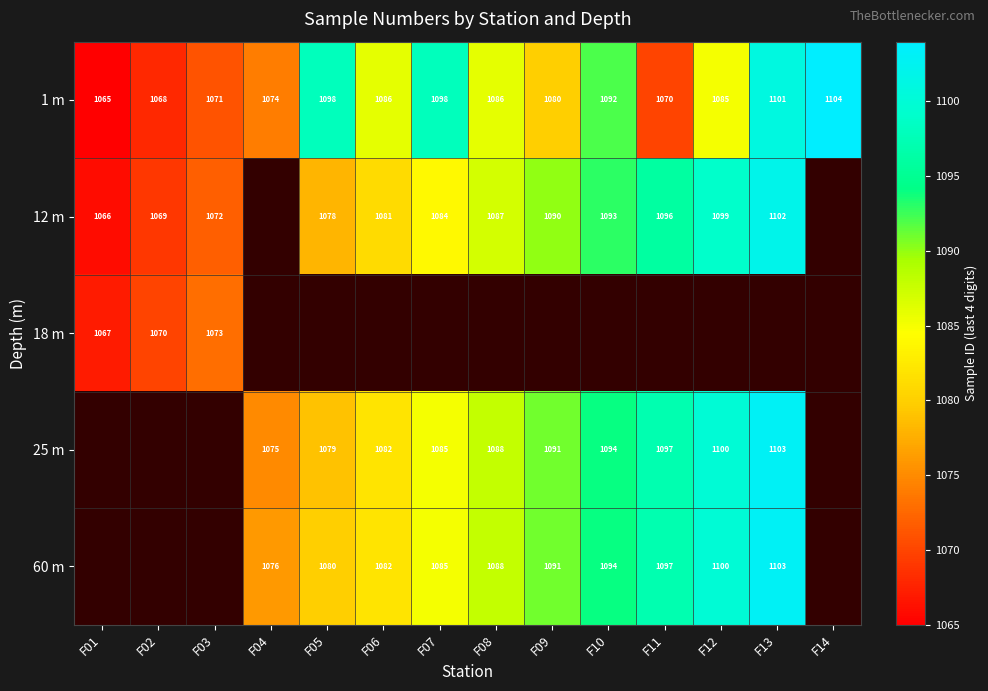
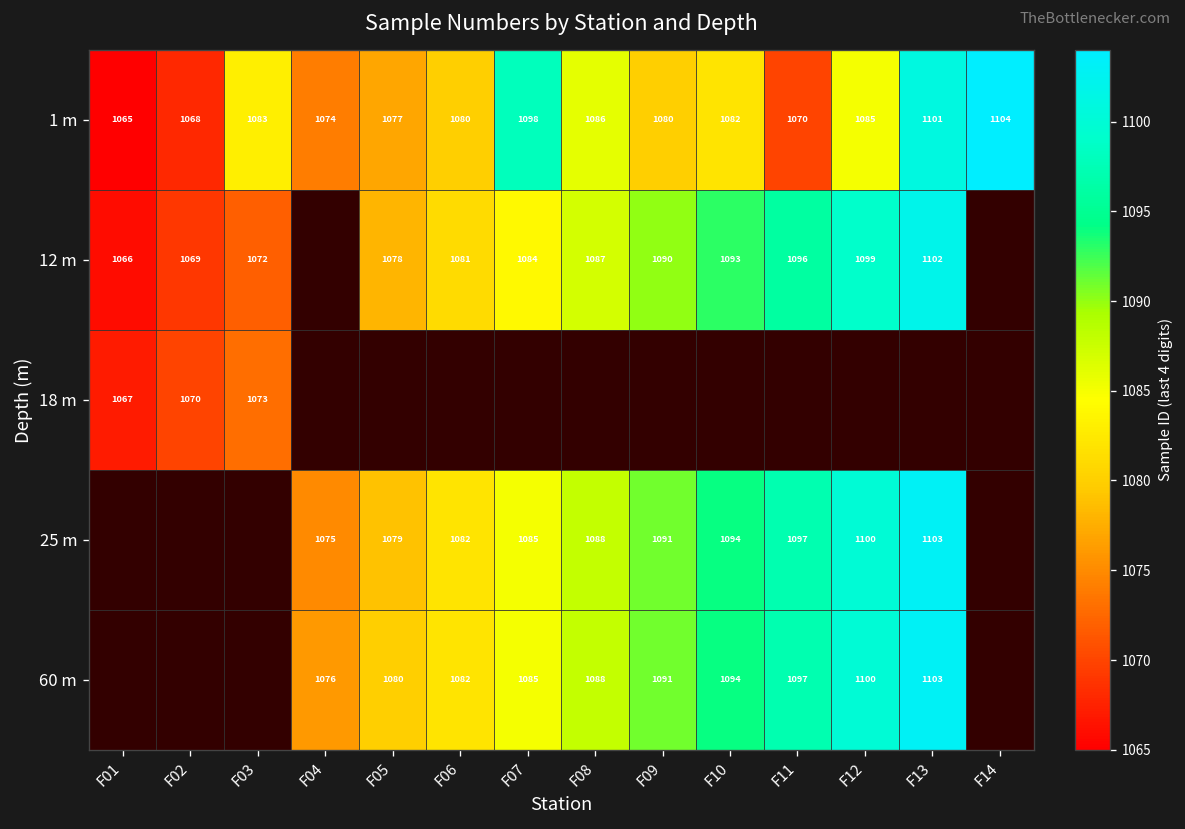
  {
    "1 m": {
      "F01": 1065,
      "F02": 1068,
-     "F03": 1071,
+     "F03": 1083,
      "F04": 1074,
-     "F05": 1098,
-     "F06": 1086,
+     "F05": 1077,
+     "F06": 1080,
      "F07": 1098,
      "F08": 1086,
      "F09": 1080,
-     "F10": 1092,
+     "F10": 1082,
      "F11": 1070,
      "F12": 1085,
      "F13": 1101,
      "F14": 1104
    },
    "12 m": {
      "F01": 1066,
      "F02": 1069,
      "F03": 1072,
      "F05": 1078,
      "F06": 1081,
      "F07": 1084,
      "F08": 1087,
      "F09": 1090,
      "F10": 1093,
      "F11": 1096,
      "F12": 1099,
      "F13": 1102
    },
    "18 m": {
      "F01": 1067,
      "F02": 1070,
      "F03": 1073
    },
    "25 m": {
      "F04": 1075,
      "F05": 1079,
      "F06": 1082,
      "F07": 1085,
      "F08": 1088,
      "F09": 1091,
      "F10": 1094,
      "F11": 1097,
      "F12": 1100,
      "F13": 1103
    },
    "60 m": {
      "F04": 1076,
      "F05": 1080,
      "F06": 1082,
      "F07": 1085,
      "F08": 1088,
      "F09": 1091,
      "F10": 1094,
      "F11": 1097,
      "F12": 1100,
      "F13": 1103
    }
  }
